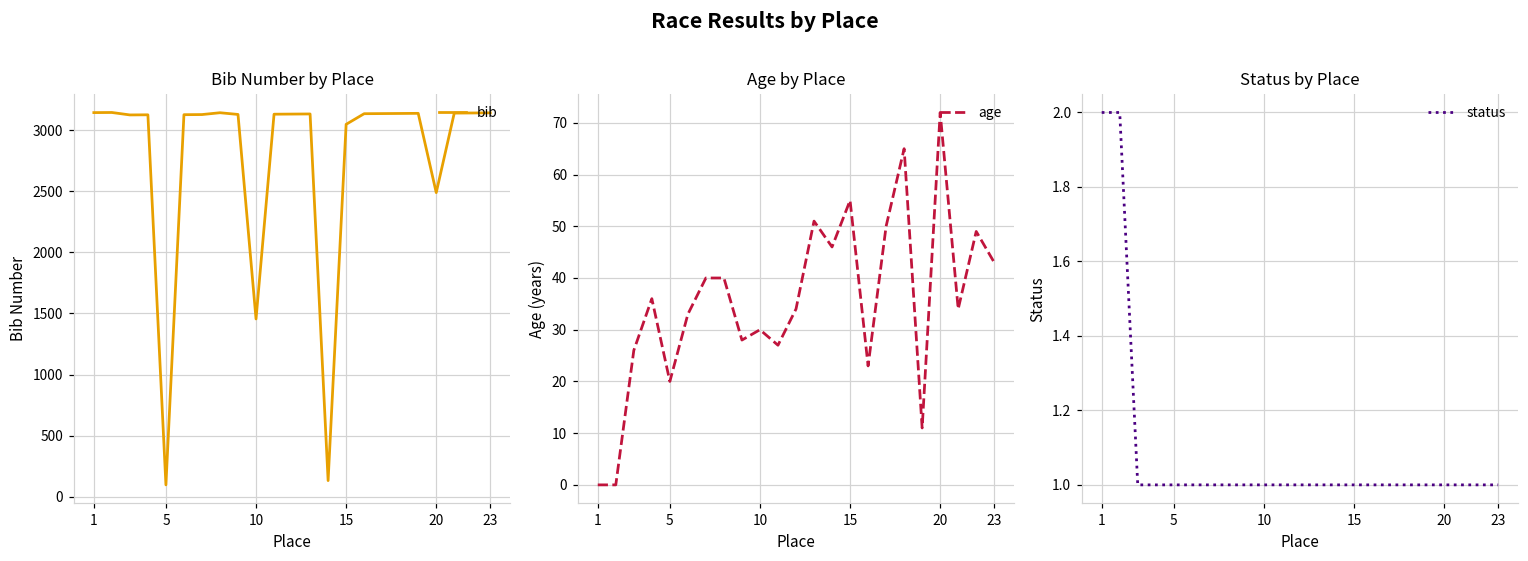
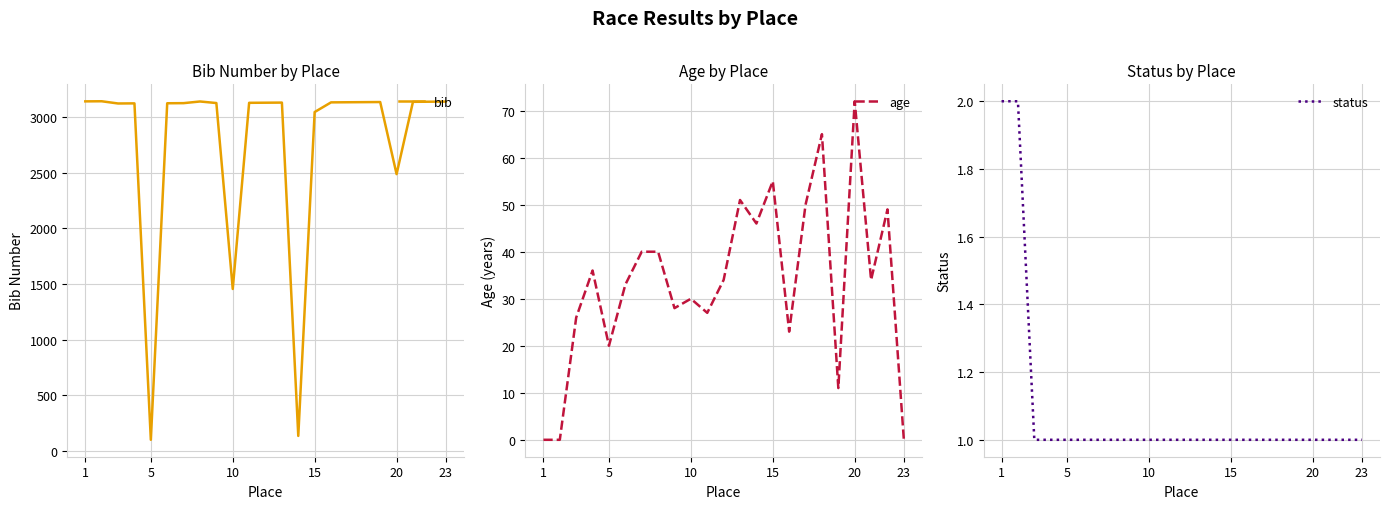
  {
    "Bib Number by Place": {
      "1": 3140,
      "5": 100,
      "10": 1460,
      "15": 3050,
      "20": 2490,
      "23": 3140
    },
    "Age by Place": {
      "1": 0,
      "5": 20,
      "10": 30,
      "15": 55,
      "20": 72,
-     "23": 43
+     "23": 0
    },
    "Status by Place": {
      "1": 2.00,
      "5": 1.00,
      "10": 1.00,
      "15": 1.00,
      "20": 1.00,
      "23": 1.00
    }
  }
